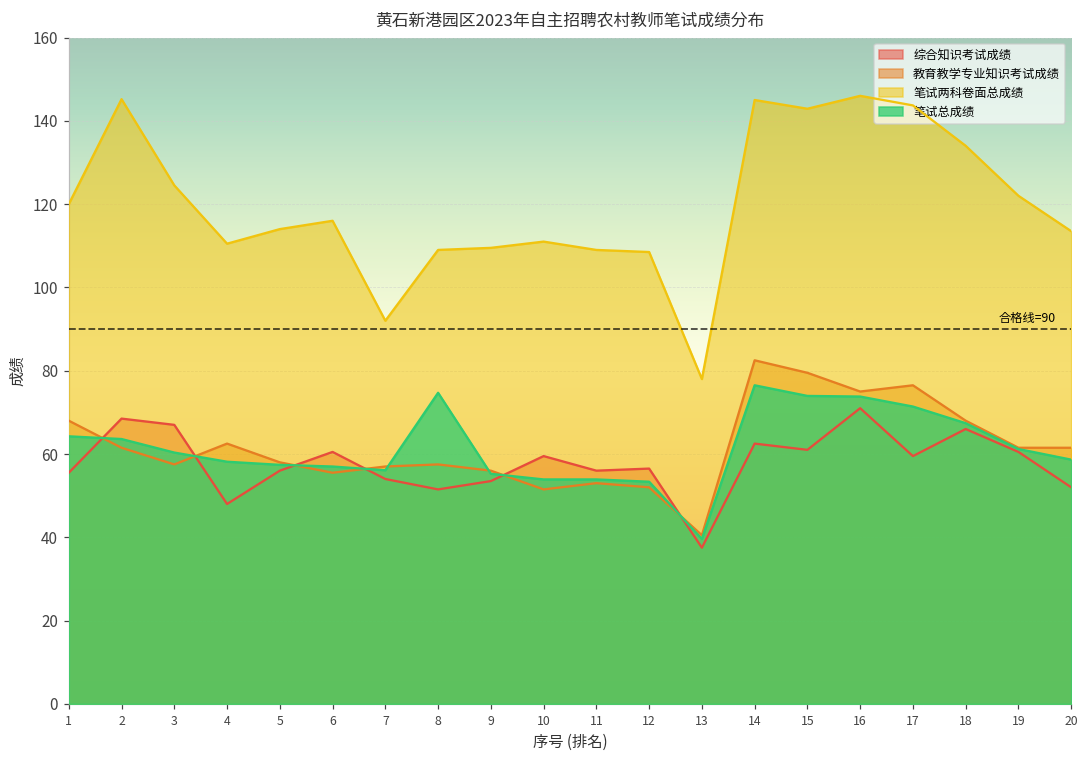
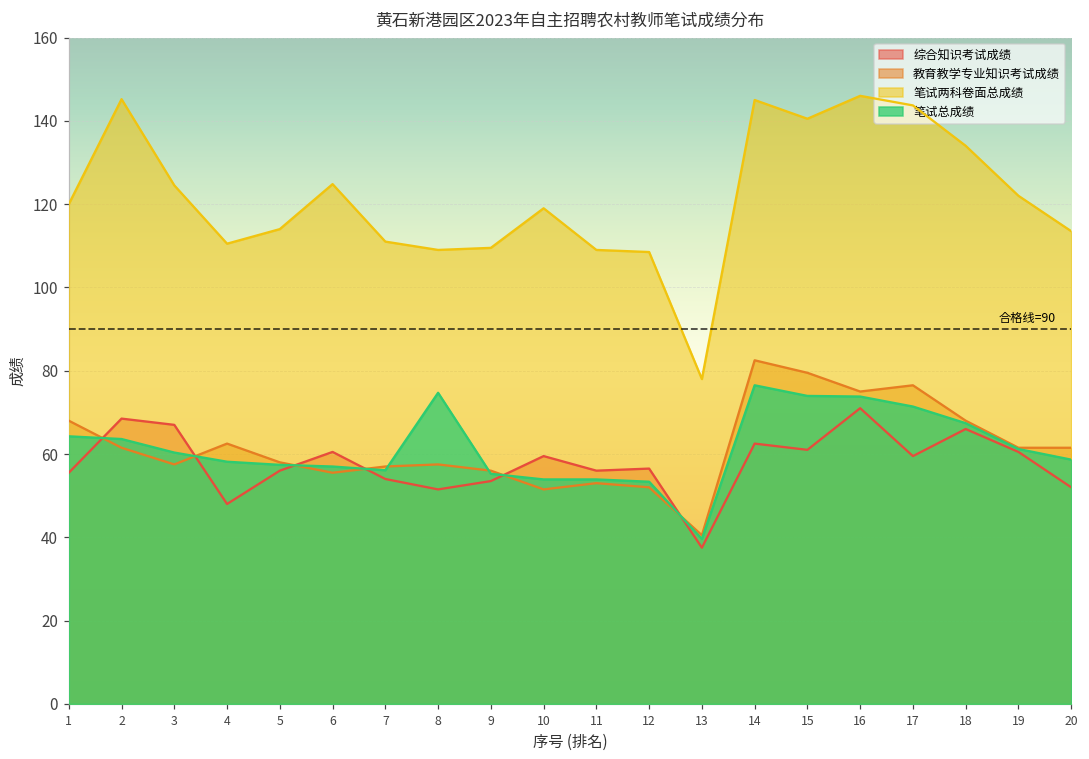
  {
    "笔试两科卷面总成绩": {
      "1": 120,
      "2": 145,
      "3": 125,
      "4": 111,
      "5": 114,
-     "6": 116,
-     "7": 92,
+     "6": 125,
+     "7": 111,
      "8": 109,
      "9": 110,
-     "10": 111,
+     "10": 119,
      "11": 109,
      "12": 109,
      "13": 78,
      "14": 145,
-     "15": 143,
+     "15": 141,
      "16": 146,
      "18": 134,
      "19": 122,
      "20": 114
    },
    "笔试总成绩": {
      "1": 64,
      "2": 64,
      "3": 60,
      "4": 58,
      "6": 57,
      "7": 56,
      "8": 75,
      "9": 55,
      "10": 54,
      "11": 54,
      "12": 53,
      "13": 40,
      "14": 77,
      "15": 74,
      "16": 74,
      "17": 71,
      "20": 59
    }
  }
